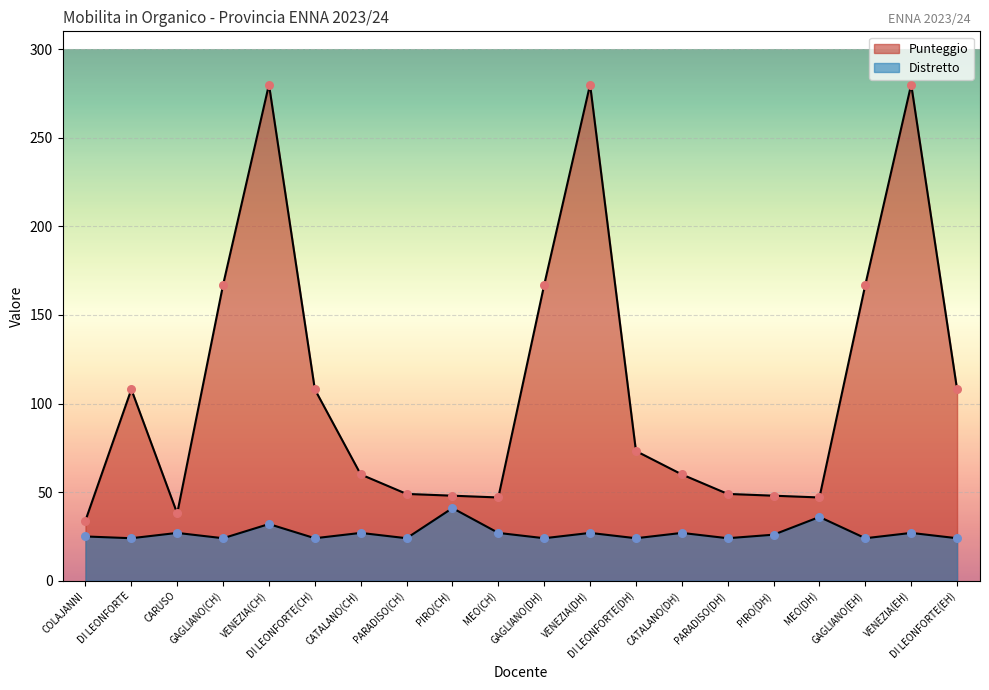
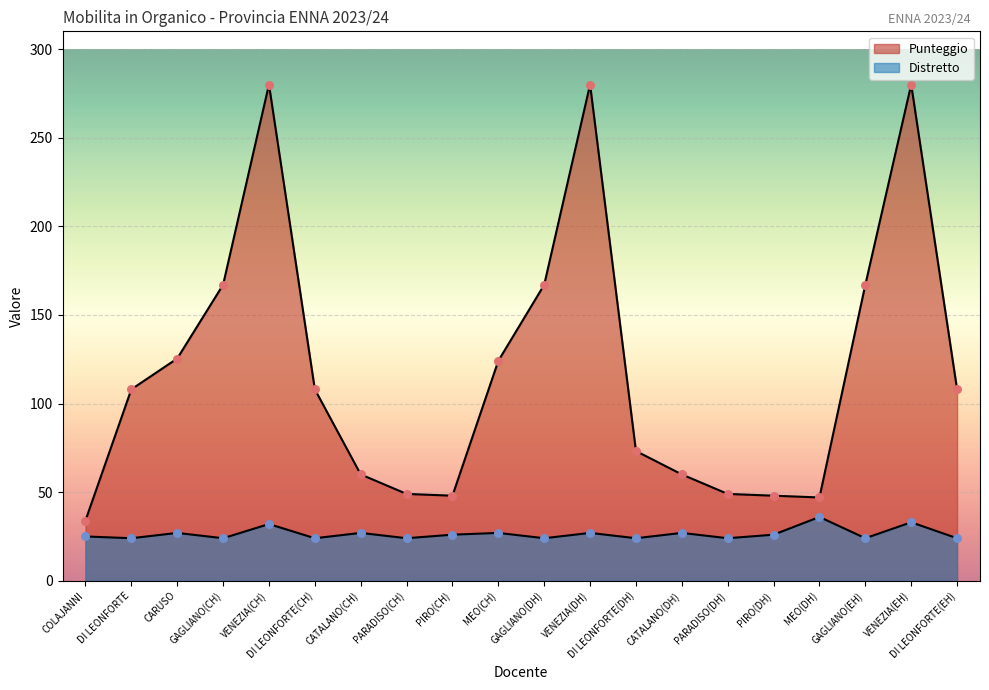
  {
    "Punteggio": {
      "COLAJANNI": 34,
      "DI LEONFORTE": 108,
-     "CARUSO": 38,
+     "CARUSO": 125,
      "GAGLIANO(CH)": 167,
      "VENEZIA(CH)": 280,
      "DI LEONFORTE(CH)": 108,
      "CATALANO(CH)": 60,
      "PARADISO(CH)": 49,
      "PIRO(CH)": 48,
-     "MEO(CH)": 47,
+     "MEO(CH)": 124,
      "GAGLIANO(DH)": 167,
      "VENEZIA(DH)": 280,
      "DI LEONFORTE(DH)": 73,
      "CATALANO(DH)": 60,
      "PARADISO(DH)": 49,
      "PIRO(DH)": 48,
      "MEO(DH)": 47,
      "GAGLIANO(EH)": 167,
      "VENEZIA(EH)": 280,
      "DI LEONFORTE(EH)": 108
    },
    "Distretto": {
      "COLAJANNI": 25,
      "DI LEONFORTE": 24,
      "CARUSO": 27,
      "GAGLIANO(CH)": 24,
      "VENEZIA(CH)": 32,
      "DI LEONFORTE(CH)": 24,
      "CATALANO(CH)": 27,
      "PARADISO(CH)": 24,
-     "PIRO(CH)": 41,
+     "PIRO(CH)": 26,
      "MEO(CH)": 27,
      "GAGLIANO(DH)": 24,
      "VENEZIA(DH)": 27,
      "DI LEONFORTE(DH)": 24,
      "CATALANO(DH)": 27,
      "PARADISO(DH)": 24,
      "PIRO(DH)": 26,
      "MEO(DH)": 36,
      "GAGLIANO(EH)": 24,
-     "VENEZIA(EH)": 27,
+     "VENEZIA(EH)": 33,
      "DI LEONFORTE(EH)": 24
    }
  }
